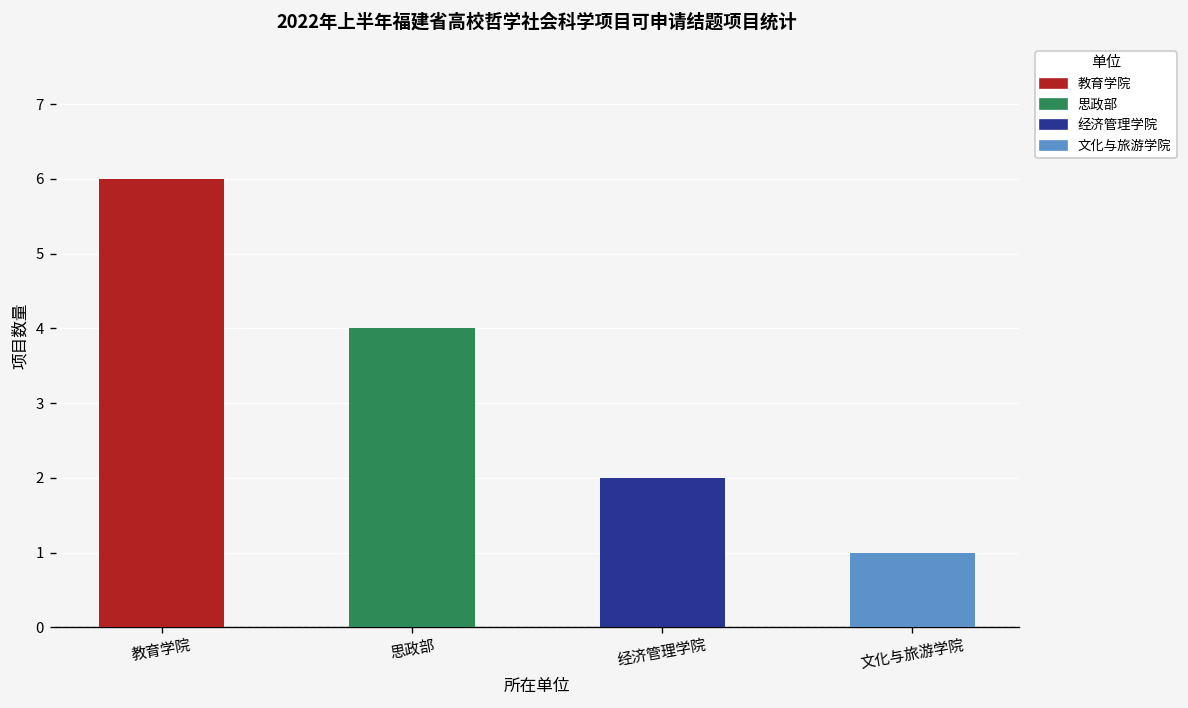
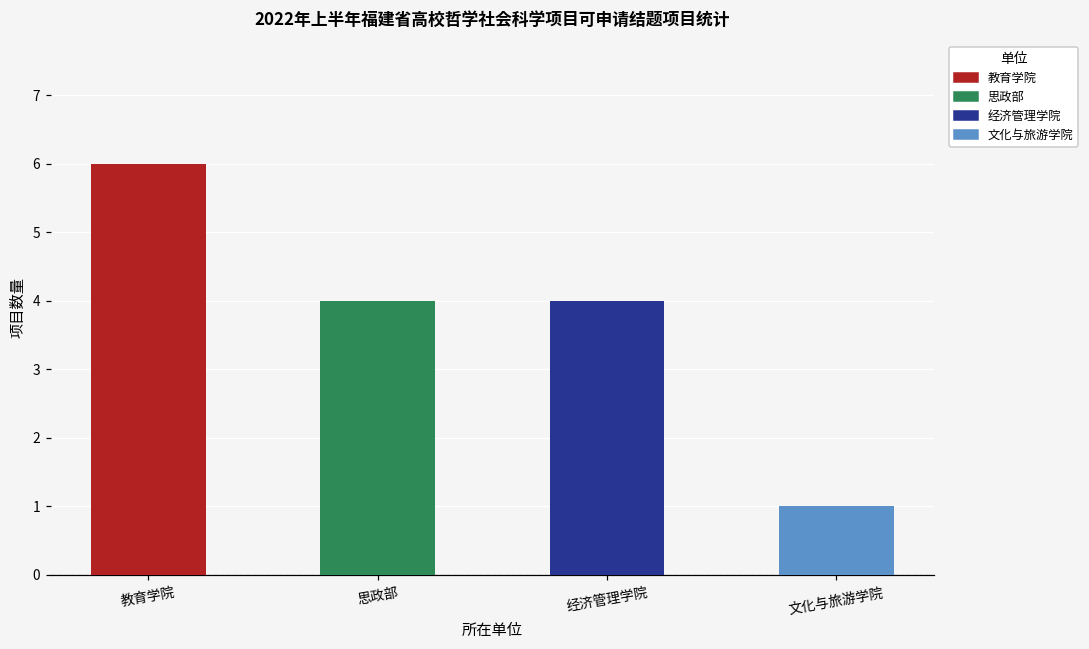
  {
    "教育学院": 6,
    "思政部": 4,
-   "经济管理学院": 2,
+   "经济管理学院": 4,
    "文化与旅游学院": 1
  }
